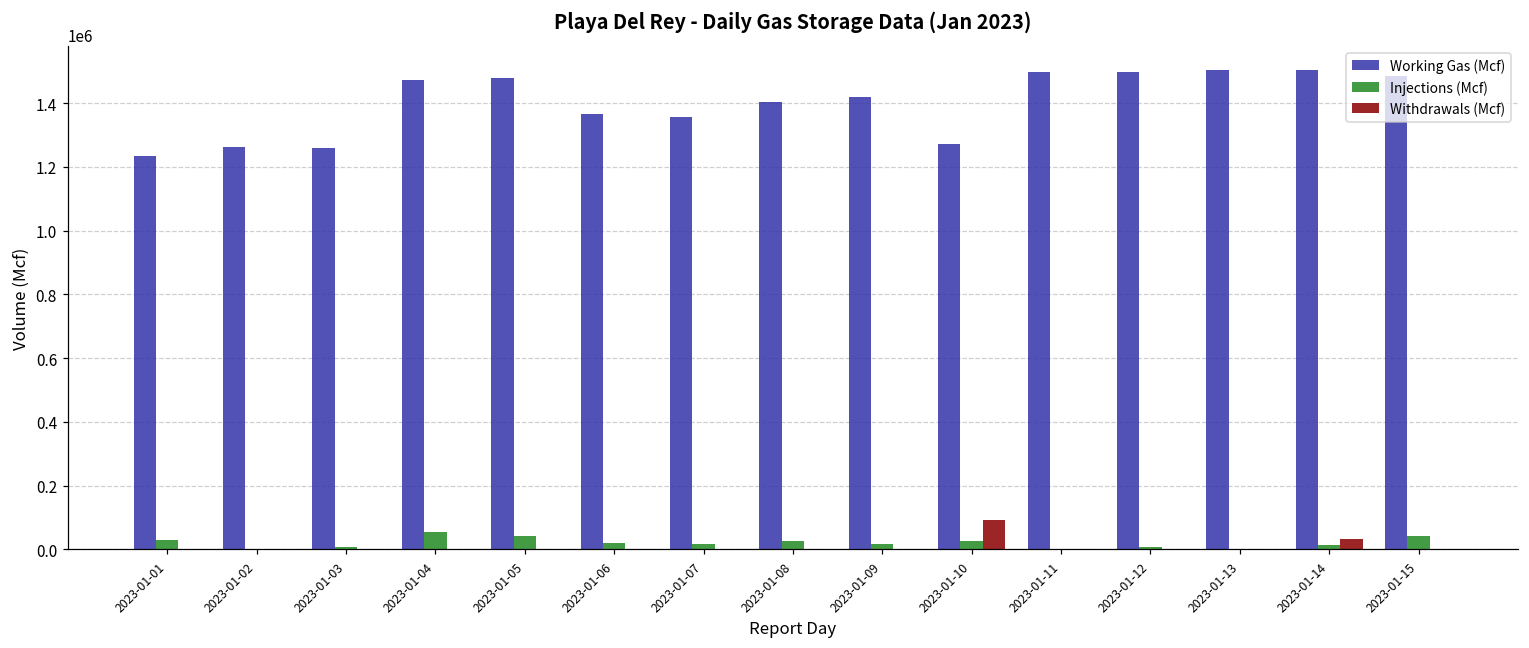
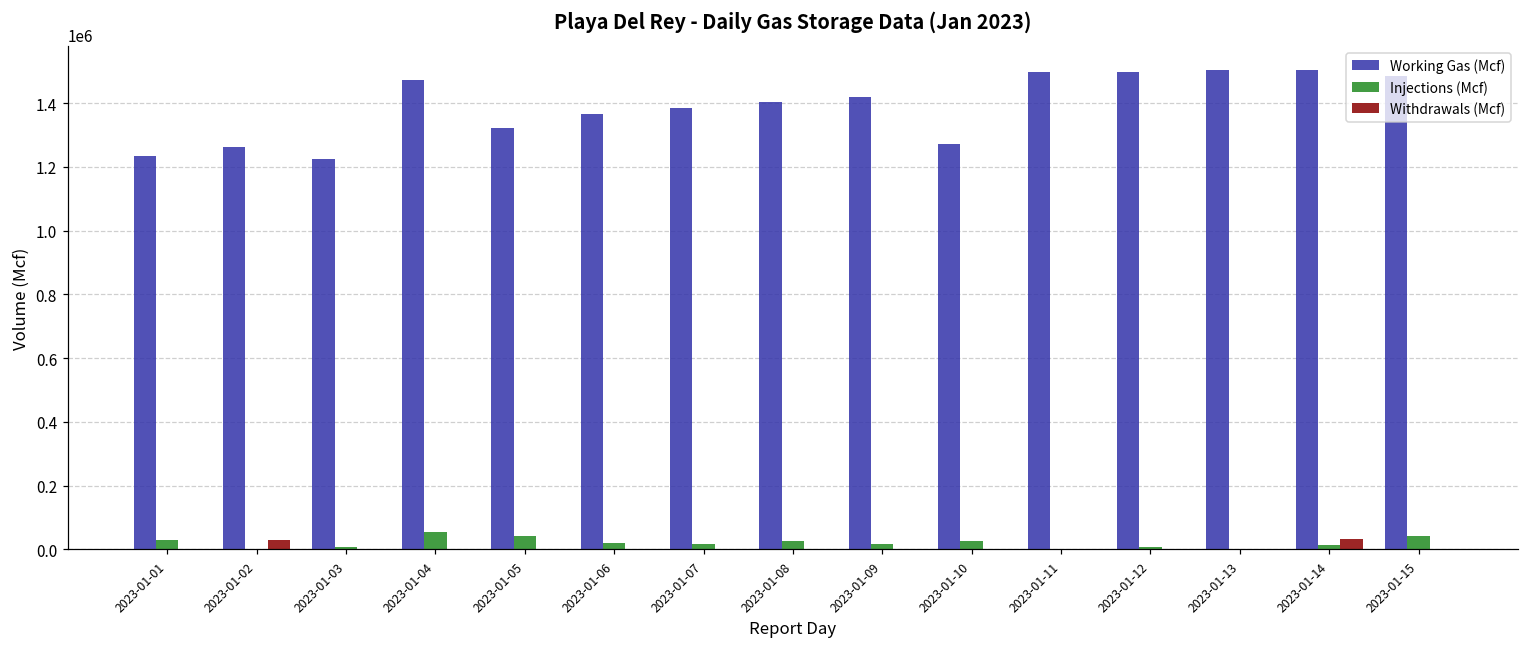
  {
    "Working Gas (Mcf)": {
      "2023-01-01": 1230000,
      "2023-01-02": 1260000,
-     "2023-01-03": 1260000,
+     "2023-01-03": 1220000,
      "2023-01-04": 1470000,
-     "2023-01-05": 1480000,
+     "2023-01-05": 1320000,
      "2023-01-06": 1360000,
-     "2023-01-07": 1360000,
+     "2023-01-07": 1390000,
      "2023-01-08": 1400000,
      "2023-01-09": 1420000,
      "2023-01-10": 1270000,
      "2023-01-11": 1500000,
      "2023-01-12": 1500000,
      "2023-01-13": 1500000,
      "2023-01-14": 1500000
    },
    "Injections (Mcf)": {
      "2023-01-01": 30000,
      "2023-01-02": 0,
      "2023-01-04": 50000,
      "2023-01-05": 40000,
      "2023-01-06": 20000,
      "2023-01-07": 20000,
      "2023-01-08": 30000,
      "2023-01-09": 20000,
      "2023-01-10": 30000,
      "2023-01-11": 0,
      "2023-01-14": 10000,
      "2023-01-15": 40000
    },
    "Withdrawals (Mcf)": {
-     "2023-01-02": 0,
+     "2023-01-02": 30000,
      "2023-01-03": 0,
      "2023-01-06": 0,
      "2023-01-08": 0,
-     "2023-01-10": 90000,
+     "2023-01-10": 0,
      "2023-01-14": 30000
    }
  }
